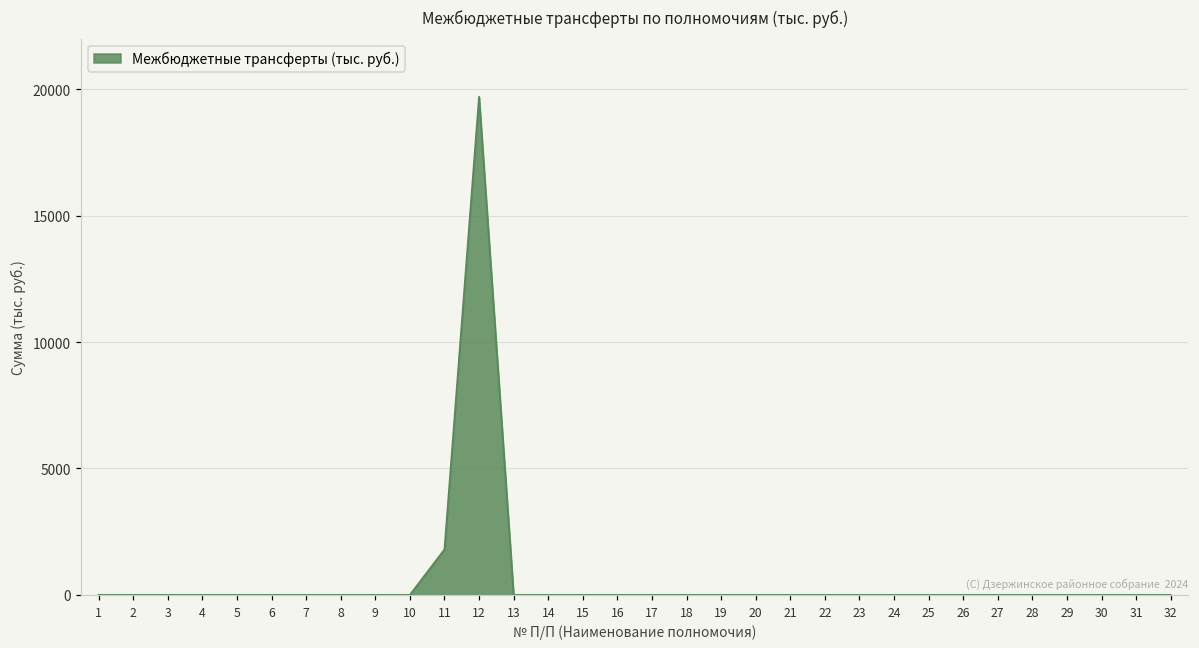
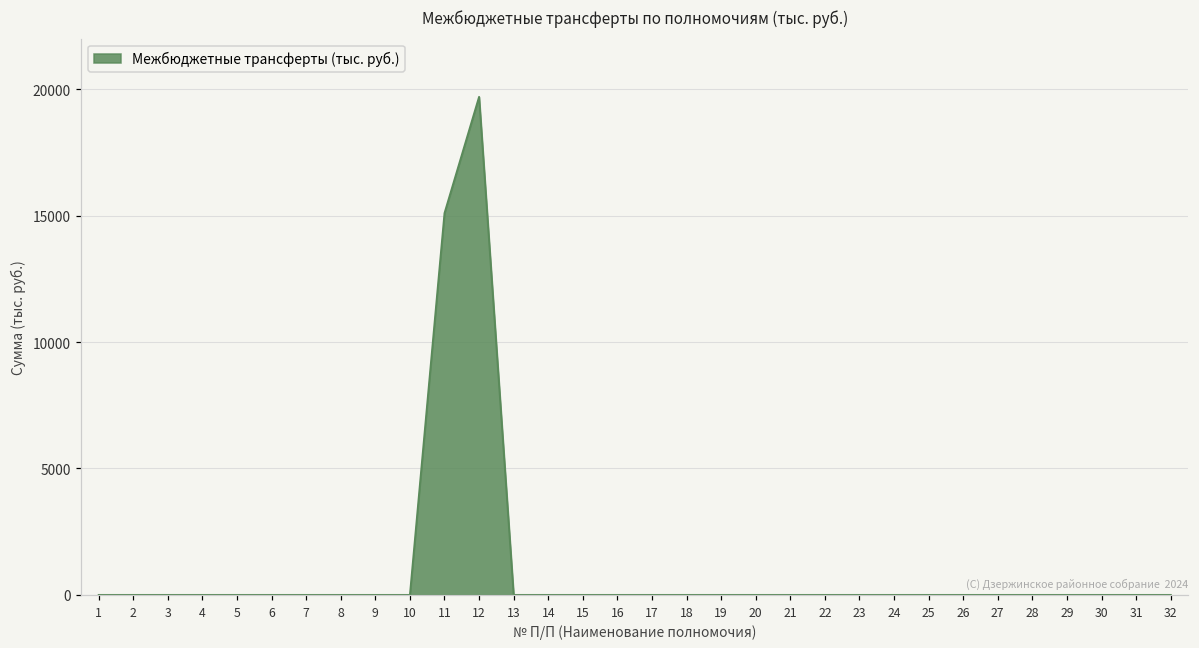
  {
    "1": 0,
    "2": 0,
    "3": 0,
    "4": 0,
    "5": 0,
    "6": 0,
    "7": 0,
    "8": 0,
    "9": 0,
    "10": 0,
-   "11": 1800,
+   "11": 15100,
    "12": 19700,
    "13": 0,
    "14": 0,
    "15": 0,
    "16": 0,
    "17": 0,
    "18": 0,
    "19": 0,
    "20": 0,
    "21": 0,
    "22": 0,
    "23": 0,
    "24": 0,
    "25": 0,
    "26": 0
  }
